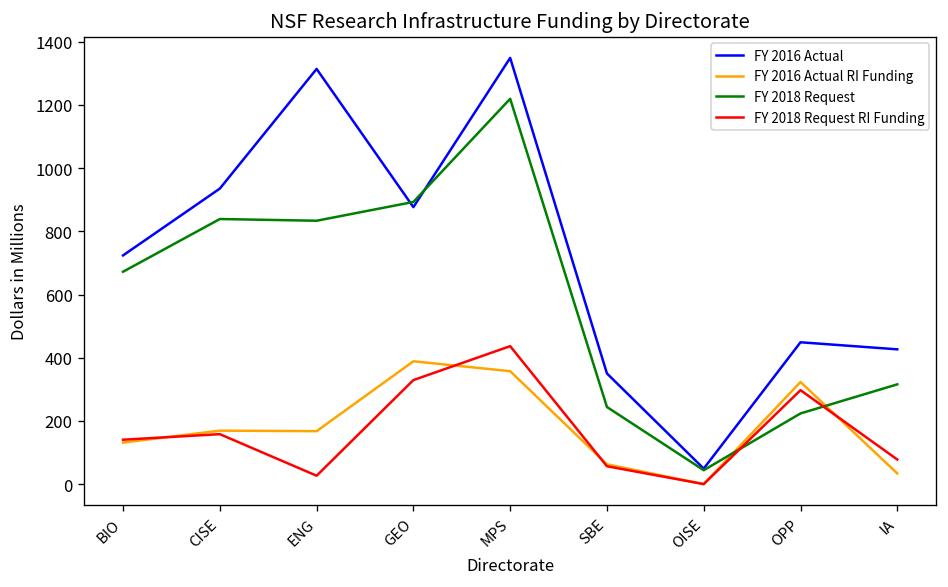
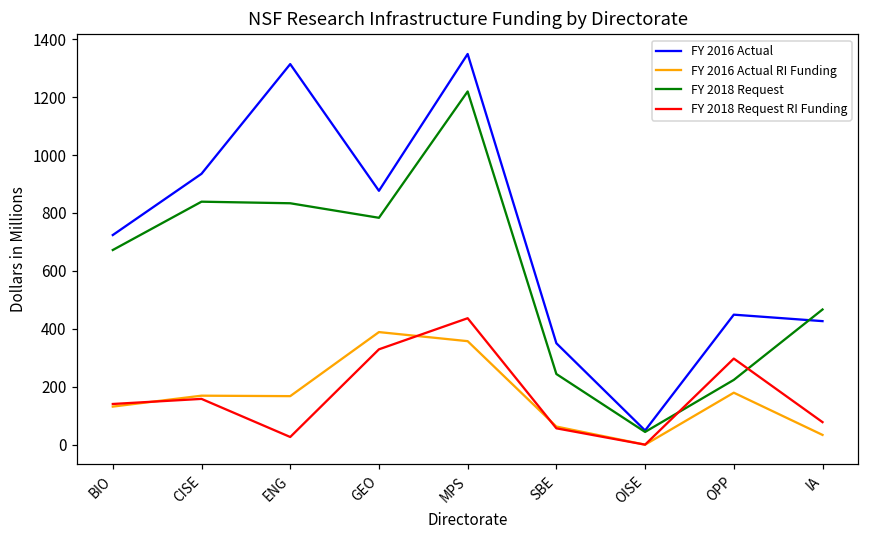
  {
    "FY 2016 Actual": {
      "BIO": 720,
      "CISE": 940,
      "ENG": 1310,
      "GEO": 880,
      "MPS": 1350,
      "SBE": 350,
      "OPP": 450,
      "IA": 430
    },
    "FY 2016 Actual RI Funding": {
      "CISE": 170,
      "ENG": 170,
      "GEO": 390,
      "MPS": 360,
-     "OPP": 320,
+     "OPP": 180,
      "IA": 30
    },
    "FY 2018 Request": {
      "BIO": 670,
      "CISE": 840,
      "ENG": 830,
-     "GEO": 890,
+     "GEO": 780,
      "MPS": 1220,
      "SBE": 240,
      "OPP": 220,
-     "IA": 320
+     "IA": 470
    },
    "FY 2018 Request RI Funding": {
      "CISE": 160,
      "ENG": 30,
      "GEO": 330,
      "MPS": 440,
      "OPP": 300,
      "IA": 80
    }
  }
